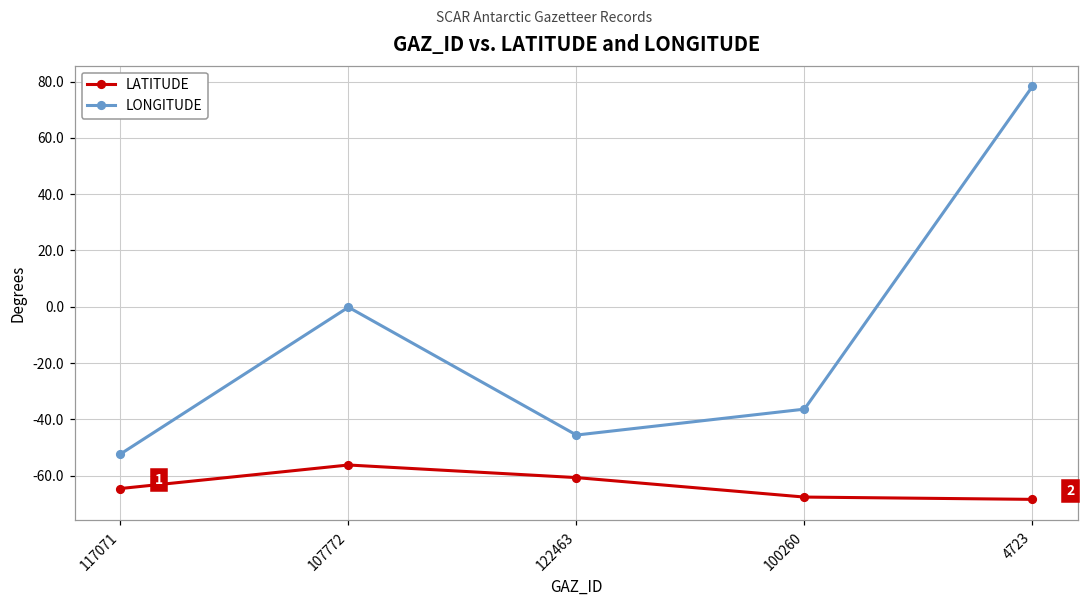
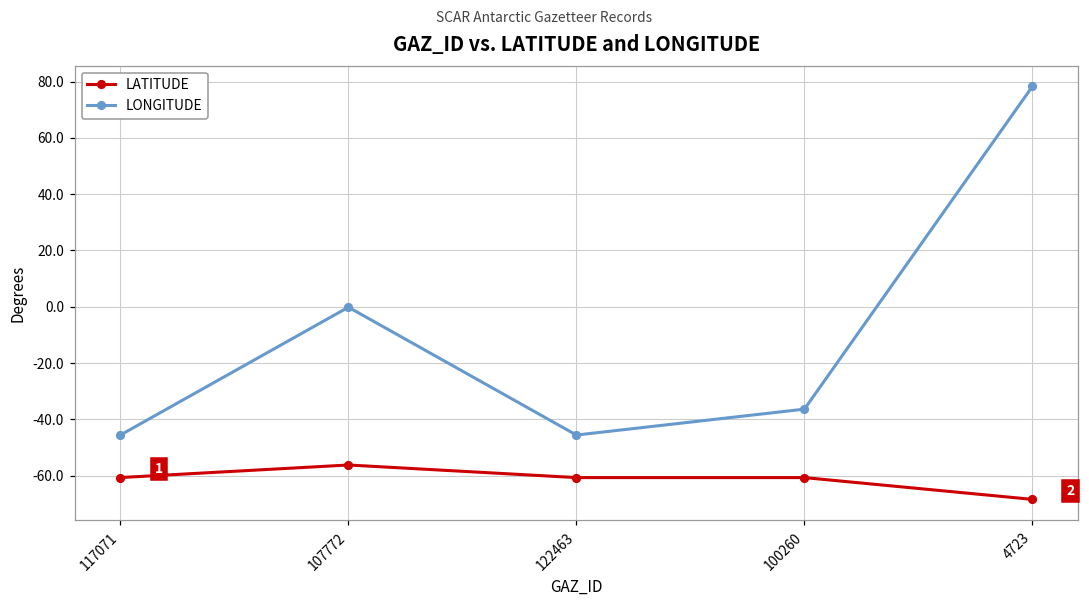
  {
    "LATITUDE": {
-     "117071": -65,
+     "117071": -61,
      "107772": -56,
      "122463": -61,
-     "100260": -68,
+     "100260": -61,
      "4723": -68
    },
    "LONGITUDE": {
-     "117071": -52,
+     "117071": -46,
      "107772": 0,
      "122463": -46,
      "100260": -36,
      "4723": 78
    }
  }
